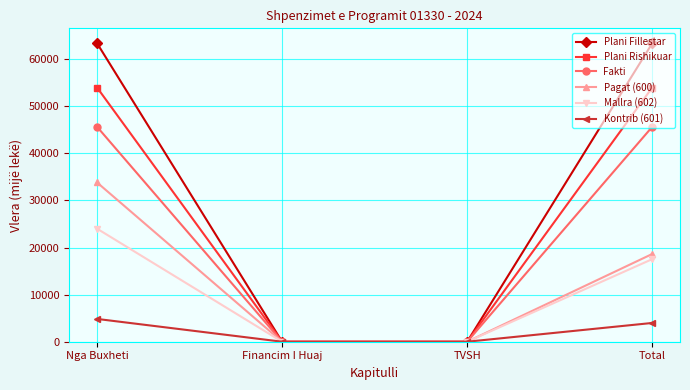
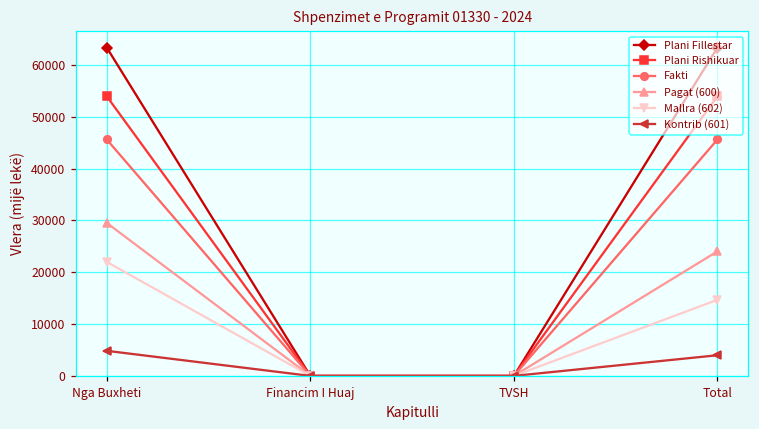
  {
    "Plani Fillestar": {
      "Nga Buxheti": 63000
    },
    "Fakti": {
      "Nga Buxheti": 46000
    },
    "Pagat (600)": {
-     "Nga Buxheti": 34000,
-     "Total": 19000
+     "Nga Buxheti": 30000,
+     "Total": 24000
    },
    "Mallra (602)": {
-     "Nga Buxheti": 24000,
-     "Total": 18000
+     "Nga Buxheti": 22000,
+     "Total": 15000
    }
  }
